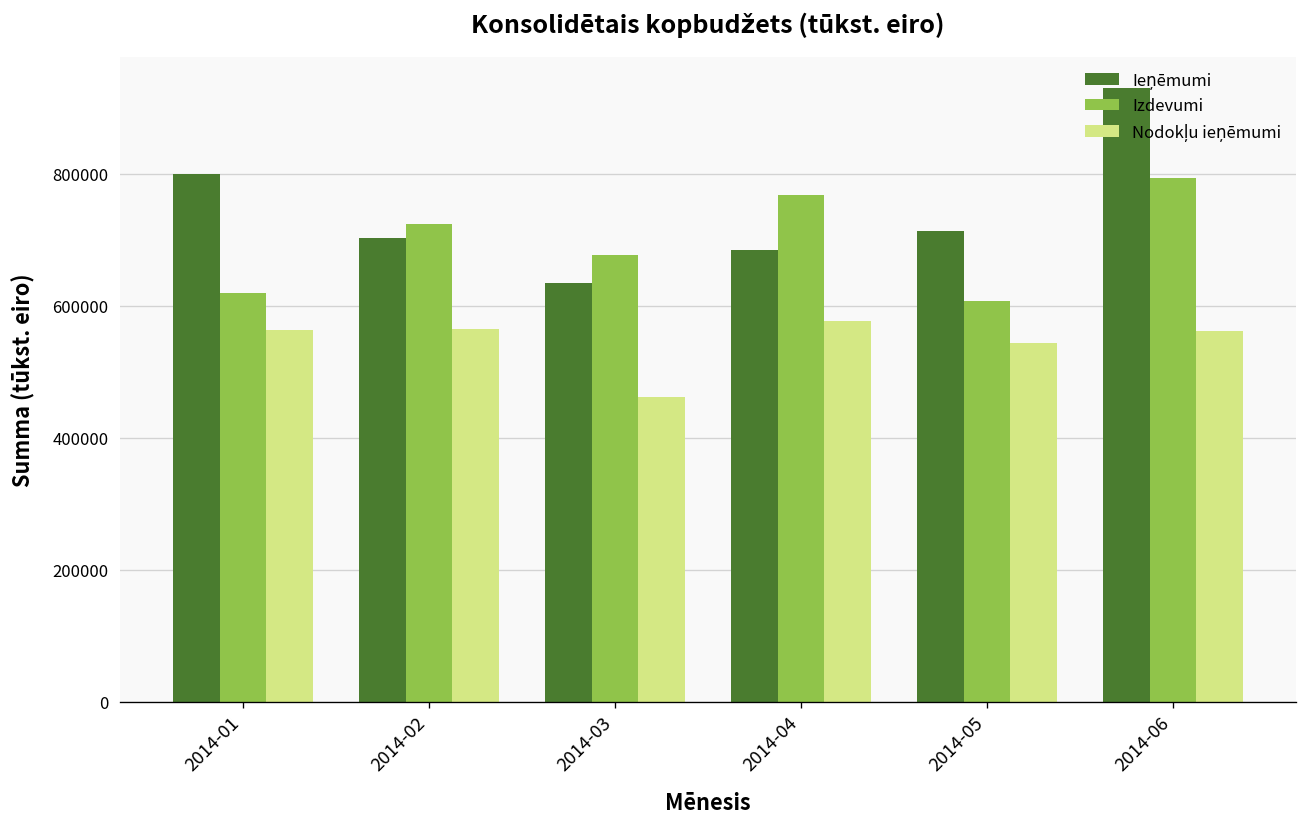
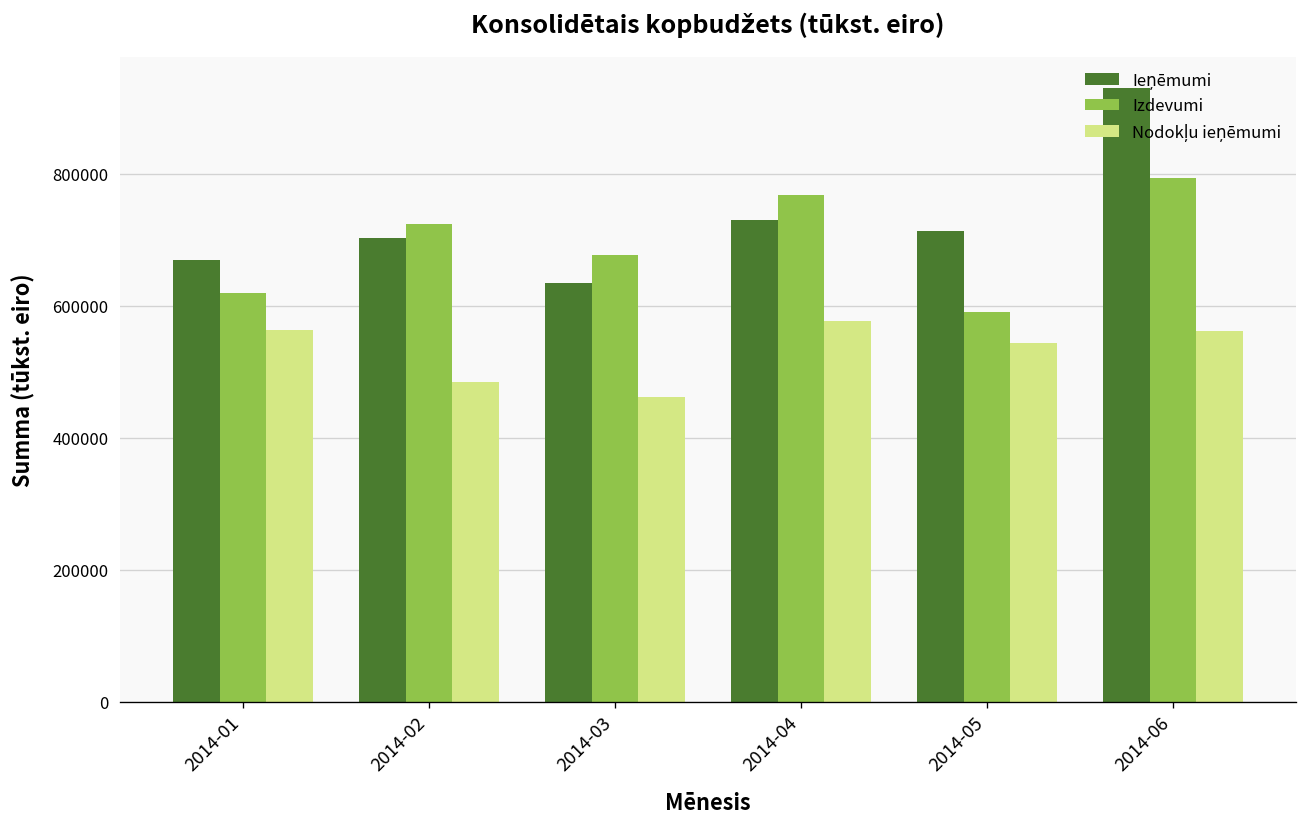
  {
    "Ieņēmumi": {
-     "2014-01": 800000,
+     "2014-01": 670000,
      "2014-02": 700000,
      "2014-03": 630000,
-     "2014-04": 680000,
+     "2014-04": 730000,
      "2014-05": 710000,
      "2014-06": 930000
    },
    "Izdevumi": {
      "2014-01": 620000,
      "2014-02": 720000,
      "2014-03": 680000,
      "2014-04": 770000,
-     "2014-05": 610000,
+     "2014-05": 590000,
      "2014-06": 790000
    },
    "Nodokļu ieņēmumi": {
      "2014-01": 560000,
-     "2014-02": 560000,
+     "2014-02": 480000,
      "2014-03": 460000,
      "2014-04": 580000,
      "2014-05": 540000,
      "2014-06": 560000
    }
  }
